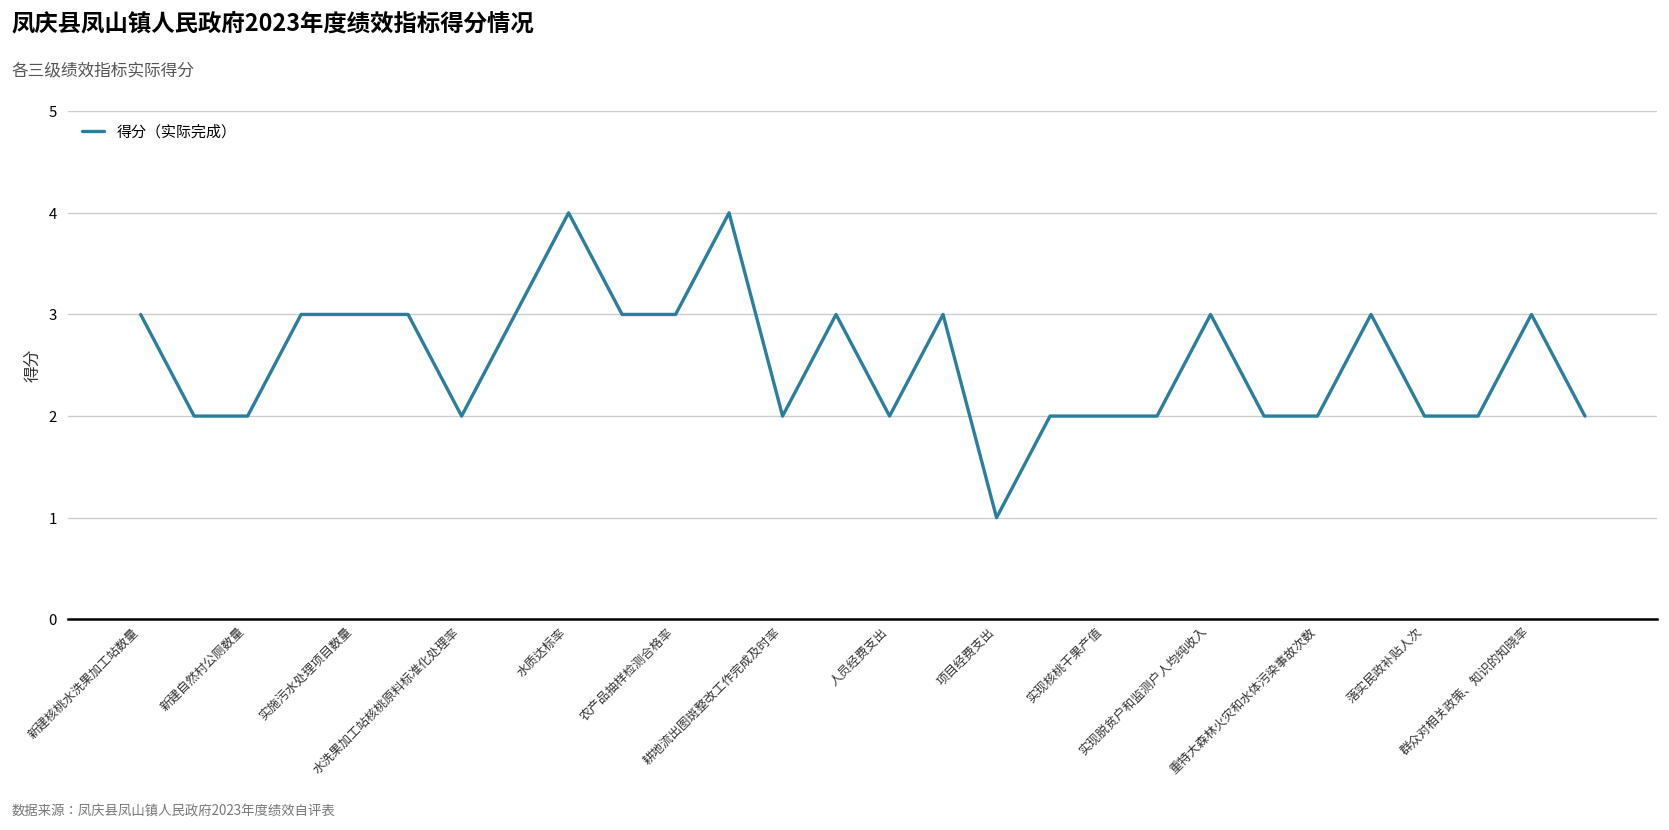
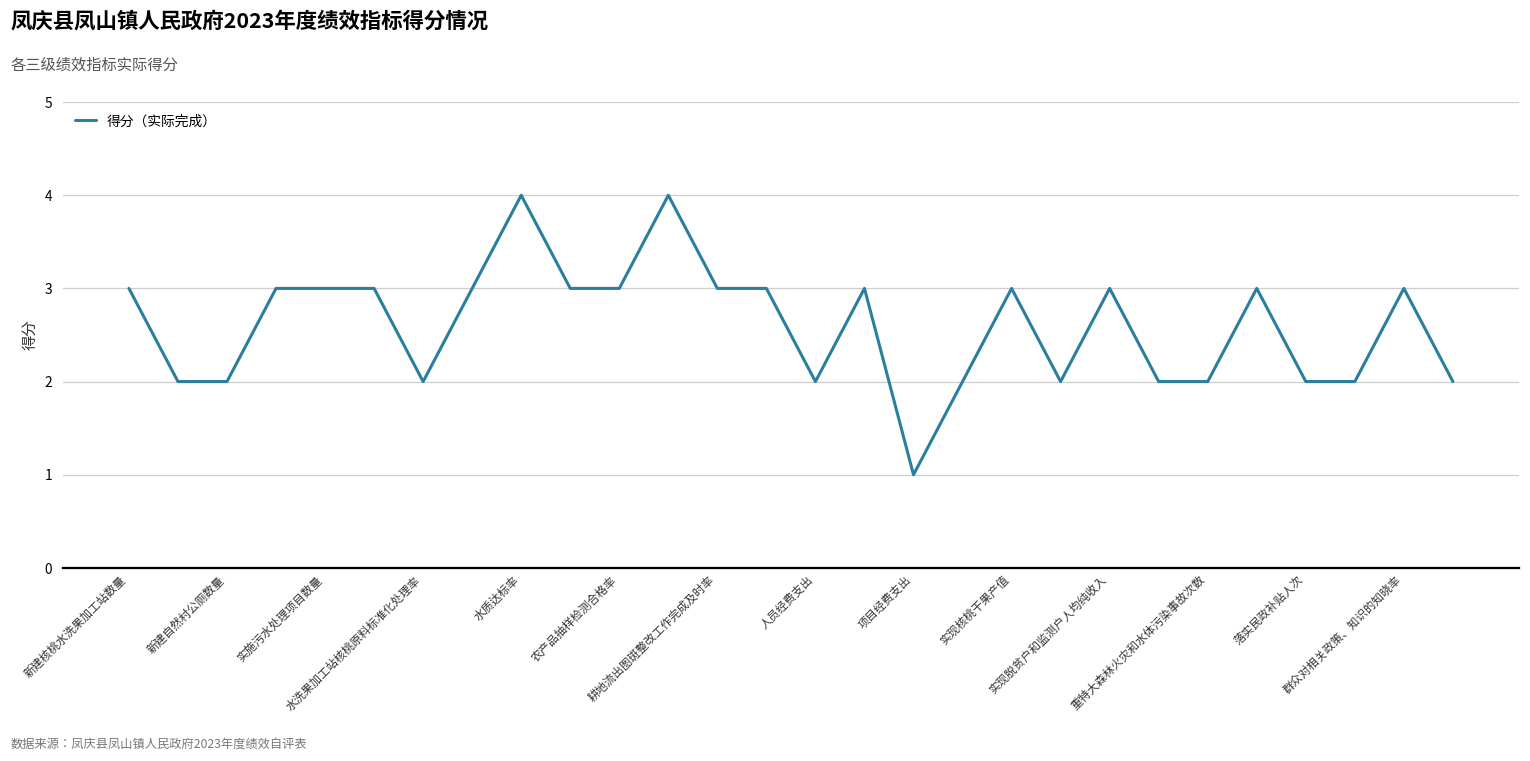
  {
    "新建核桃水洗果加工站数量": 3,
    "新建自然村公厕数量": 2,
    "实施污水处理项目数量": 3,
    "水洗果加工站核桃原料标准化处理率": 2,
    "水质达标率": 4,
    "农产品抽样检测合格率": 3,
-   "耕地流出图斑整改工作完成及时率": 2,
+   "耕地流出图斑整改工作完成及时率": 3,
    "人员经费支出": 2,
    "项目经费支出": 1,
-   "实现核桃干果产值": 2,
+   "实现核桃干果产值": 3,
    "实现脱贫户和监测户人均纯收入": 3,
    "重特大森林火灾和水体污染事故次数": 2,
    "落实民政补贴人次": 2,
    "群众对相关政策、知识的知晓率": 3
  }
